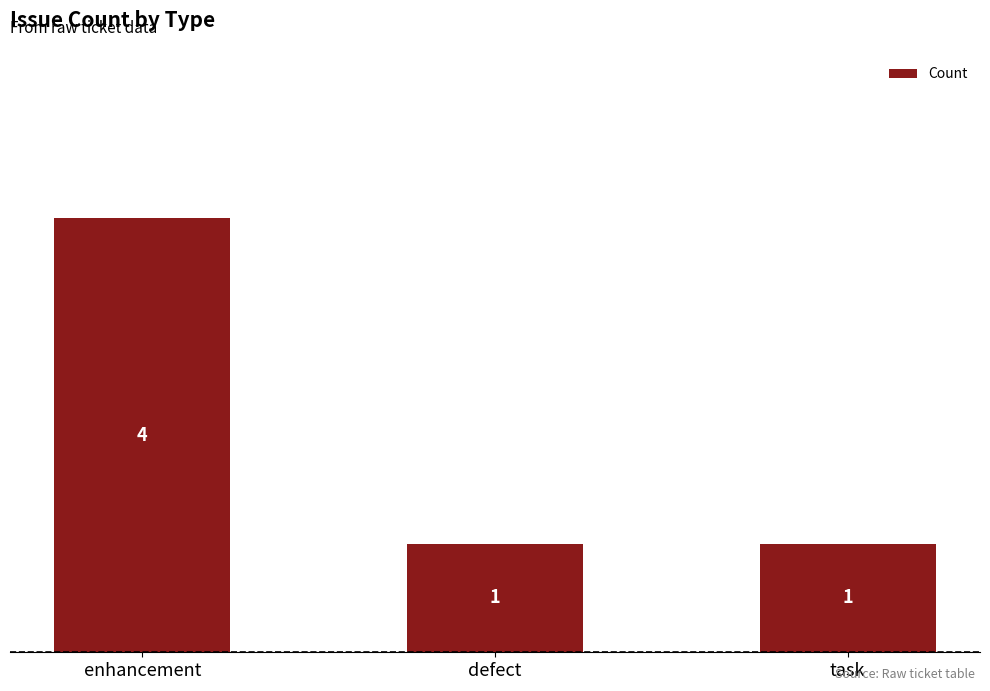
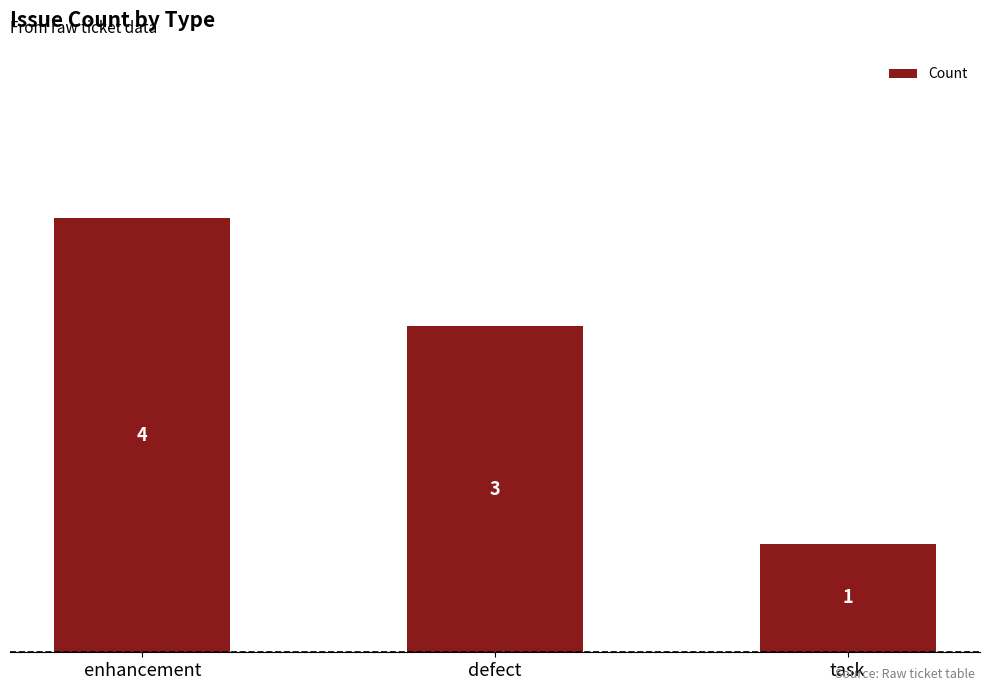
  {
    "enhancement": 4,
-   "defect": 1,
+   "defect": 3,
    "task": 1
  }
